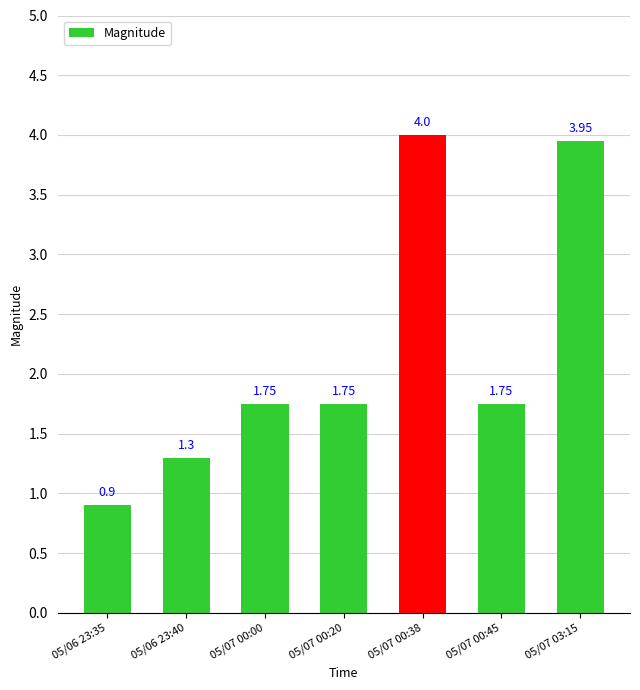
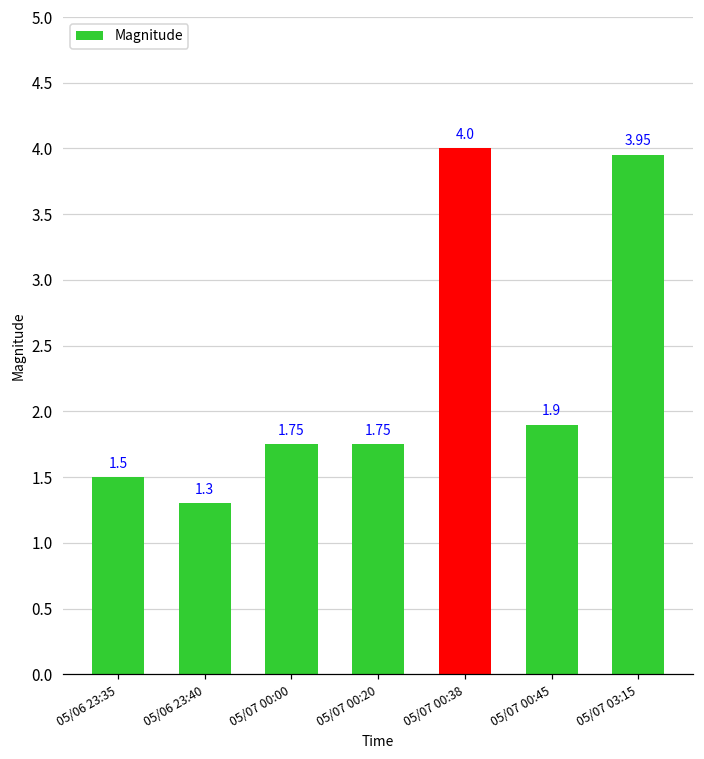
  {
-   "05/06 23:35": 0.9,
+   "05/06 23:35": 1.5,
    "05/06 23:40": 1.3,
    "05/07 00:00": 1.75,
    "05/07 00:20": 1.75,
    "05/07 00:38": 4.0,
-   "05/07 00:45": 1.75,
+   "05/07 00:45": 1.9,
    "05/07 03:15": 3.95
  }
